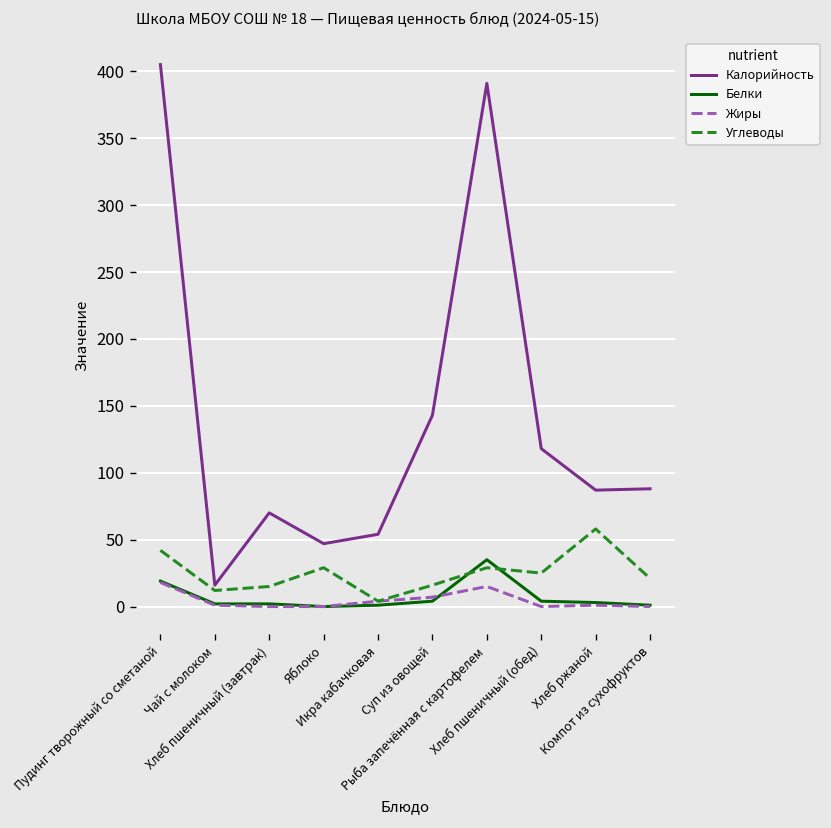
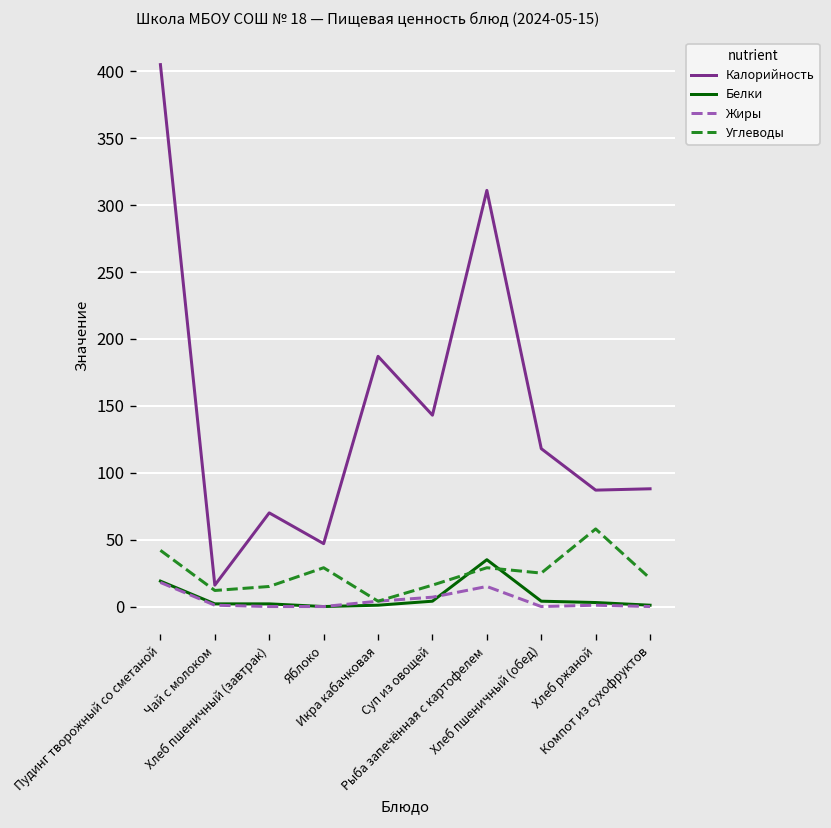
  {
    "Калорийность": {
      "Пудинг творожный со сметаной": 405,
      "Чай с молоком": 16,
      "Хлеб пшеничный (завтрак)": 70,
      "Яблоко": 47,
-     "Икра кабачковая": 54,
+     "Икра кабачковая": 187,
      "Суп из овощей": 143,
-     "Рыба запечённая с картофелем": 391,
+     "Рыба запечённая с картофелем": 311,
      "Хлеб пшеничный (обед)": 118,
      "Хлеб ржаной": 87,
      "Компот из сухофруктов": 88
    },
    "Белки": {
      "Икра кабачковая": 1,
      "Суп из овощей": 4,
      "Рыба запечённая с картофелем": 35,
      "Хлеб пшеничный (обед)": 4
    },
    "Жиры": {
      "Суп из овощей": 7,
      "Рыба запечённая с картофелем": 15,
      "Хлеб пшеничный (обед)": 0
    },
    "Углеводы": {
      "Пудинг творожный со сметаной": 42,
      "Чай с молоком": 12,
      "Хлеб пшеничный (завтрак)": 15,
      "Яблоко": 29,
      "Суп из овощей": 16,
      "Рыба запечённая с картофелем": 29,
      "Хлеб пшеничный (обед)": 25,
      "Хлеб ржаной": 58,
      "Компот из сухофруктов": 21
    }
  }
